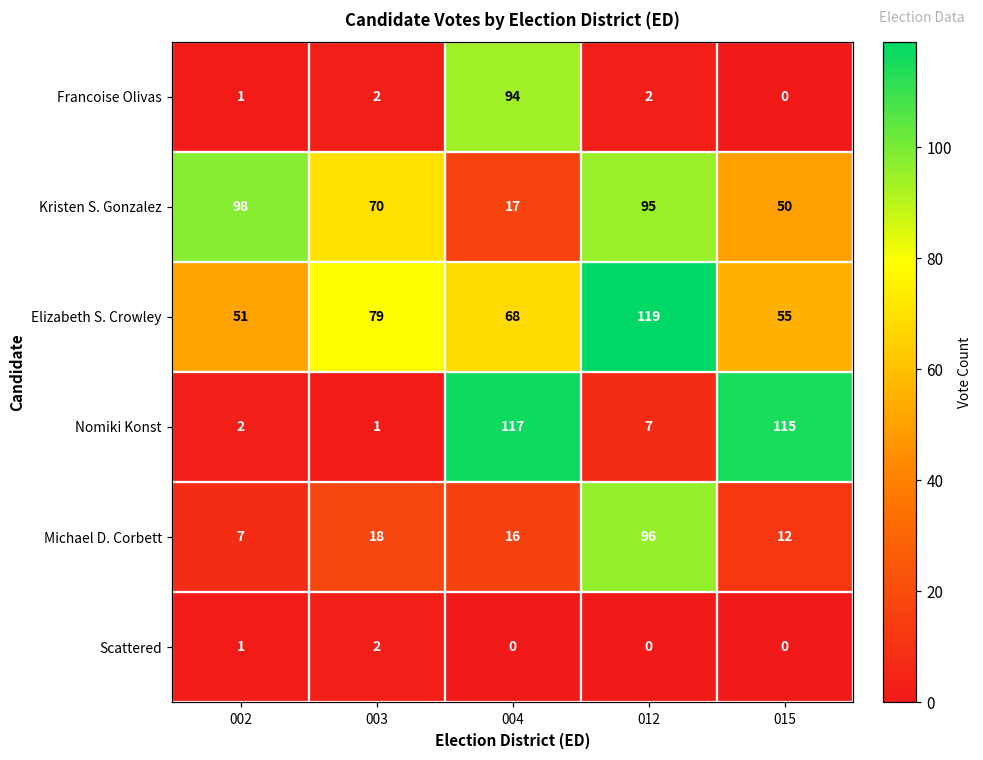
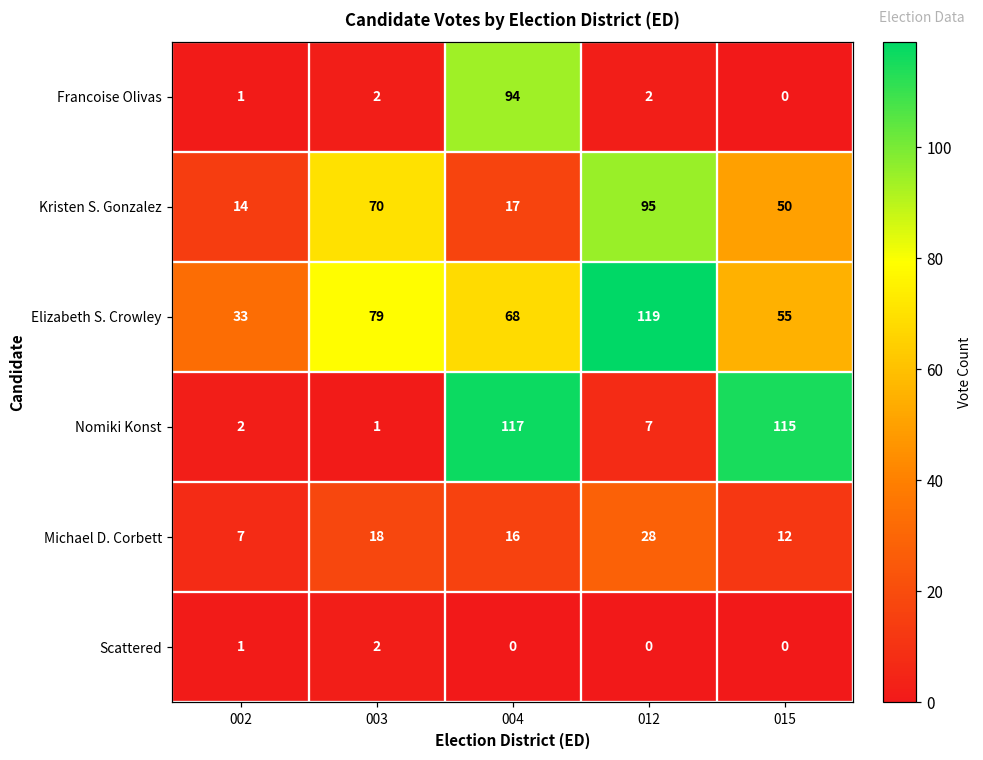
  {
    "Francoise Olivas": {
      "002": 1,
      "003": 2,
      "004": 94,
      "012": 2,
      "015": 0
    },
    "Kristen S. Gonzalez": {
-     "002": 98,
+     "002": 14,
      "003": 70,
      "004": 17,
      "012": 95,
      "015": 50
    },
    "Elizabeth S. Crowley": {
-     "002": 51,
+     "002": 33,
      "003": 79,
      "004": 68,
      "012": 119,
      "015": 55
    },
    "Nomiki Konst": {
      "002": 2,
      "003": 1,
      "004": 117,
      "012": 7,
      "015": 115
    },
    "Michael D. Corbett": {
      "002": 7,
      "003": 18,
      "004": 16,
-     "012": 96,
+     "012": 28,
      "015": 12
    },
    "Scattered": {
      "002": 1,
      "003": 2,
      "004": 0,
      "012": 0,
      "015": 0
    }
  }
